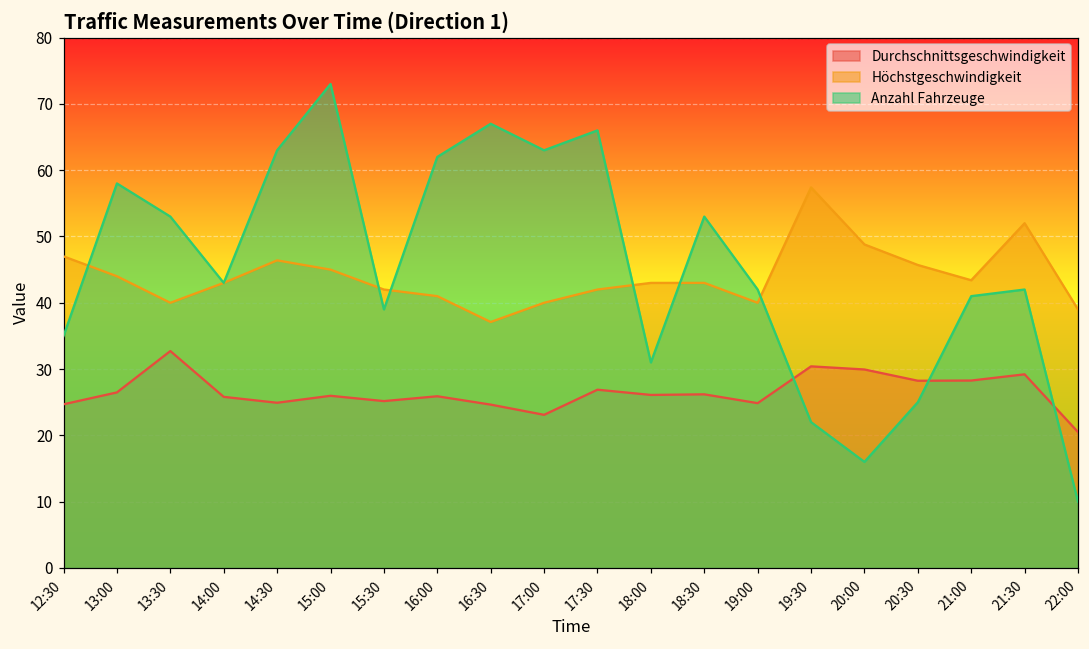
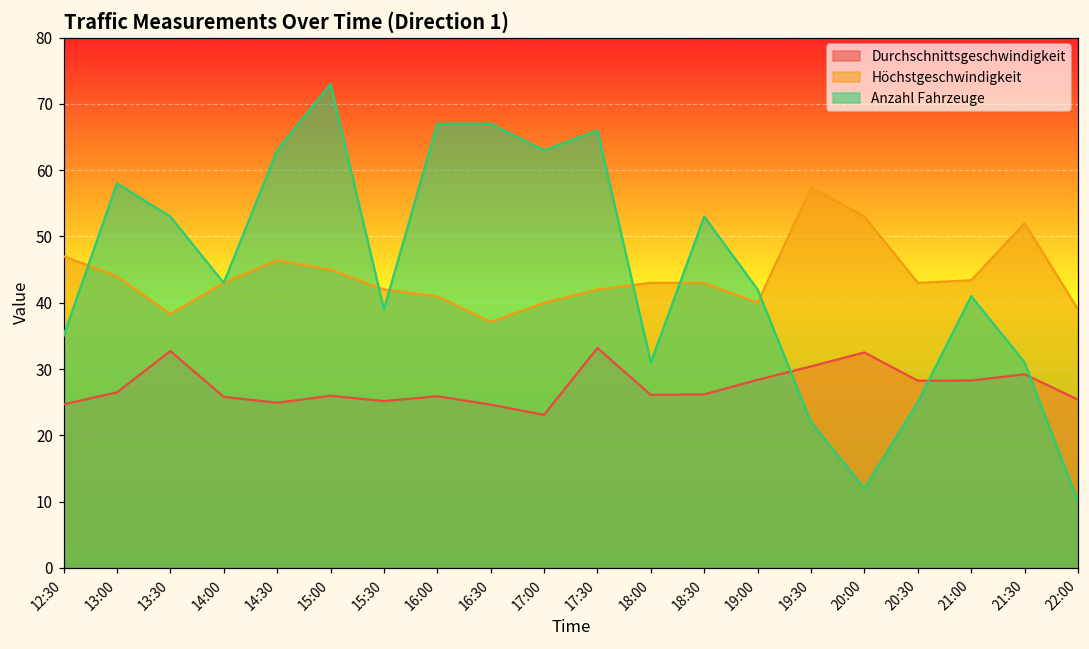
  {
    "Durchschnittsgeschwindigkeit": {
      "12:30": 25,
      "13:00": 26,
      "13:30": 33,
      "14:00": 26,
      "14:30": 25,
      "15:00": 26,
      "15:30": 25,
      "16:00": 26,
      "16:30": 25,
      "17:00": 23,
-     "17:30": 27,
+     "17:30": 33,
      "18:00": 26,
      "18:30": 26,
-     "19:00": 25,
+     "19:00": 28,
      "19:30": 30,
-     "20:00": 30,
+     "20:00": 33,
      "20:30": 28,
      "21:00": 28,
      "21:30": 29,
-     "22:00": 21
+     "22:00": 25
    },
    "Höchstgeschwindigkeit": {
      "12:30": 47,
      "13:00": 44,
-     "13:30": 40,
+     "13:30": 38,
      "14:30": 46,
      "15:00": 45,
      "15:30": 42,
      "16:00": 41,
      "16:30": 37,
      "17:00": 40,
      "17:30": 42,
      "18:00": 43,
      "18:30": 43,
      "19:00": 40,
      "19:30": 57,
-     "20:00": 49,
-     "20:30": 46,
+     "20:00": 53,
+     "20:30": 43,
      "21:00": 43,
      "21:30": 52,
      "22:00": 39
    },
    "Anzahl Fahrzeuge": {
      "12:30": 35,
      "13:00": 58,
      "13:30": 53,
      "14:30": 63,
      "15:00": 73,
      "15:30": 39,
-     "16:00": 62,
+     "16:00": 67,
      "16:30": 67,
      "17:00": 63,
      "17:30": 66,
      "18:00": 31,
      "18:30": 53,
      "19:00": 42,
      "19:30": 22,
-     "20:00": 16,
+     "20:00": 12,
      "20:30": 25,
      "21:00": 41,
-     "21:30": 42,
+     "21:30": 31,
      "22:00": 10
    }
  }
